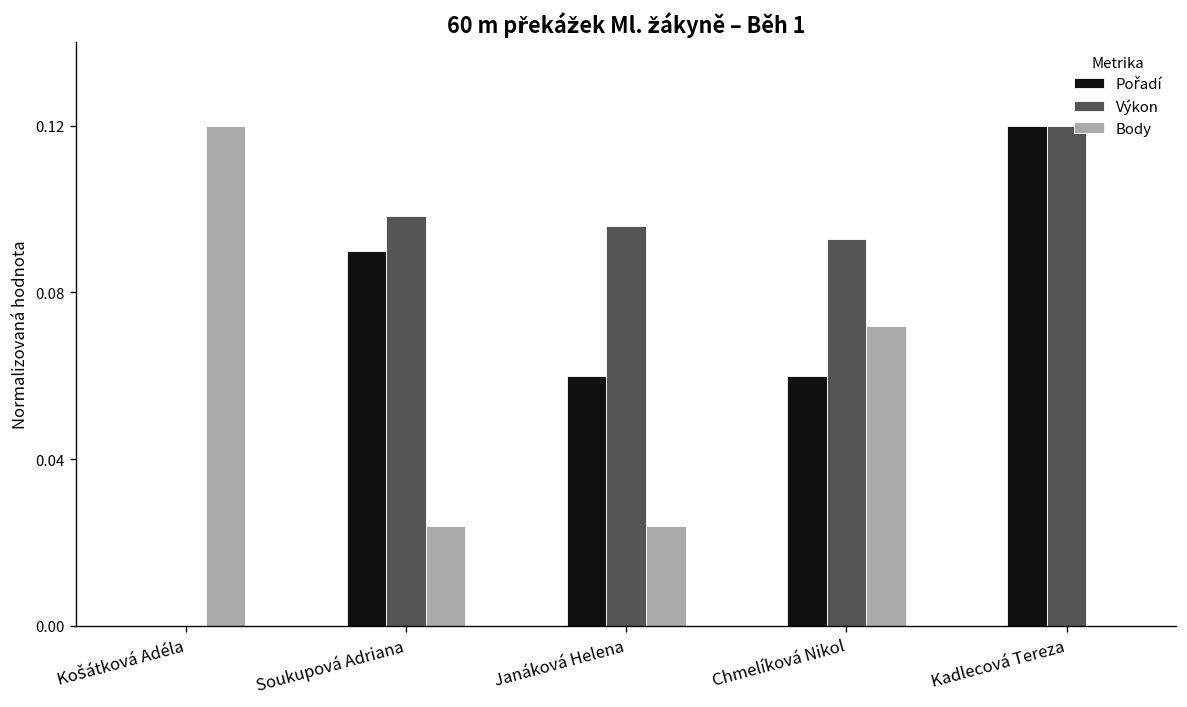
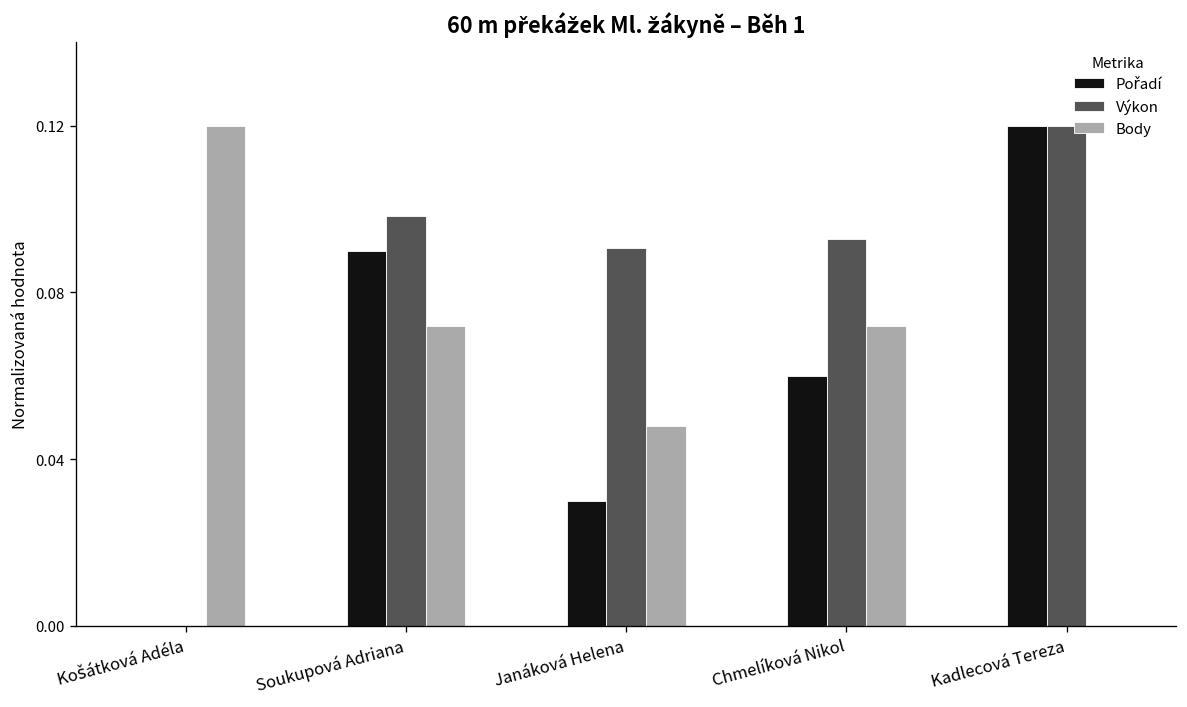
  {
    "Pořadí": {
      "Košátková Adéla": 0.000,
      "Soukupová Adriana": 0.090,
-     "Janáková Helena": 0.060,
+     "Janáková Helena": 0.030,
      "Chmelíková Nikol": 0.060,
      "Kadlecová Tereza": 0.120
    },
    "Výkon": {
      "Košátková Adéla": 0.000,
      "Soukupová Adriana": 0.098,
-     "Janáková Helena": 0.096,
+     "Janáková Helena": 0.091,
      "Chmelíková Nikol": 0.093,
      "Kadlecová Tereza": 0.120
    },
    "Body": {
      "Košátková Adéla": 0.120,
-     "Soukupová Adriana": 0.024,
-     "Janáková Helena": 0.024,
+     "Soukupová Adriana": 0.072,
+     "Janáková Helena": 0.048,
      "Chmelíková Nikol": 0.072,
      "Kadlecová Tereza": 0.000
    }
  }
